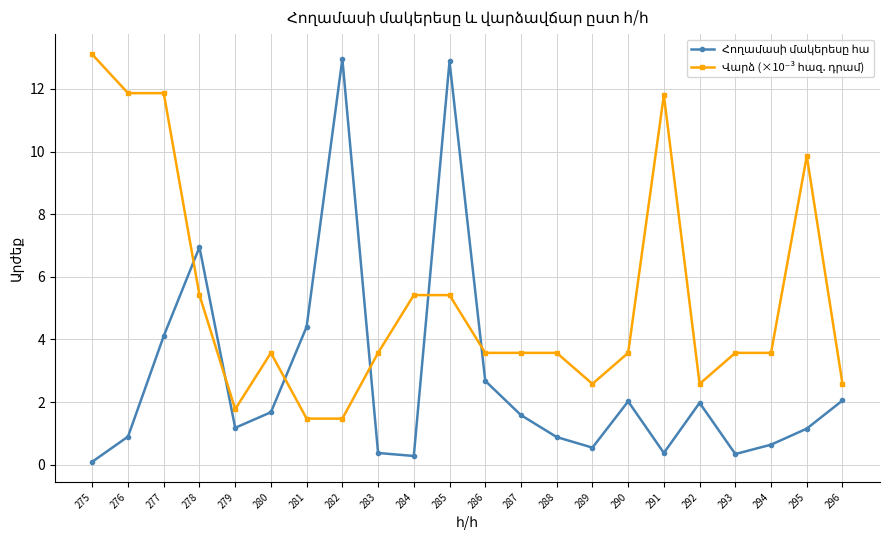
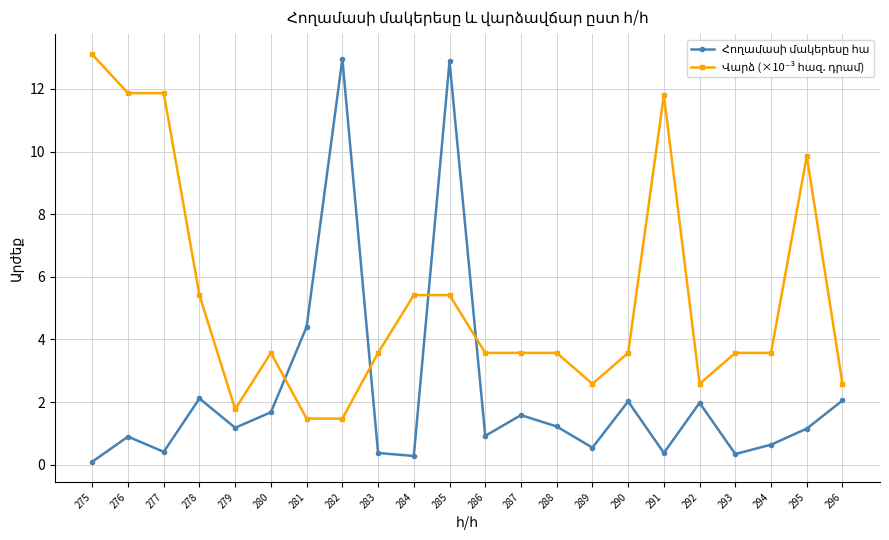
  {
    "Հողամասի մակերեսը հա": {
      "275": 0.1,
      "276": 0.9,
-     "277": 4.1,
-     "278": 6.9,
+     "277": 0.4,
+     "278": 2.1,
      "279": 1.2,
      "280": 1.7,
      "281": 4.4,
      "282": 13.0,
      "283": 0.4,
      "284": 0.3,
      "285": 12.9,
-     "286": 2.7,
+     "286": 0.9,
      "287": 1.6,
-     "288": 0.9,
+     "288": 1.2,
      "289": 0.5,
      "290": 2.0,
      "291": 0.4,
      "292": 2.0,
      "293": 0.3,
      "294": 0.6,
      "295": 1.2,
      "296": 2.0
    },
    "Վարձ (×10⁻³ հազ. դրամ)": {
      "275": 13.1,
      "276": 11.9,
      "277": 11.9,
      "278": 5.4,
      "279": 1.8,
      "280": 3.6,
      "281": 1.5,
      "282": 1.5,
      "283": 3.6,
      "284": 5.4,
      "285": 5.4,
      "286": 3.6,
      "287": 3.6,
      "288": 3.6,
      "289": 2.6,
      "290": 3.6,
      "291": 11.8,
      "292": 2.6,
      "293": 3.6,
      "294": 3.6,
      "295": 9.9,
      "296": 2.6
    }
  }
